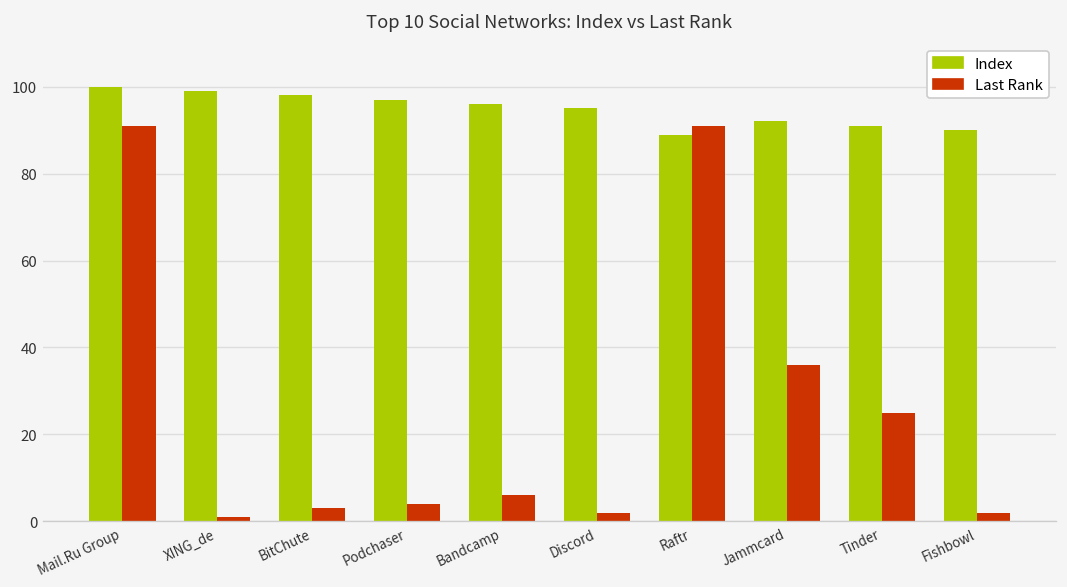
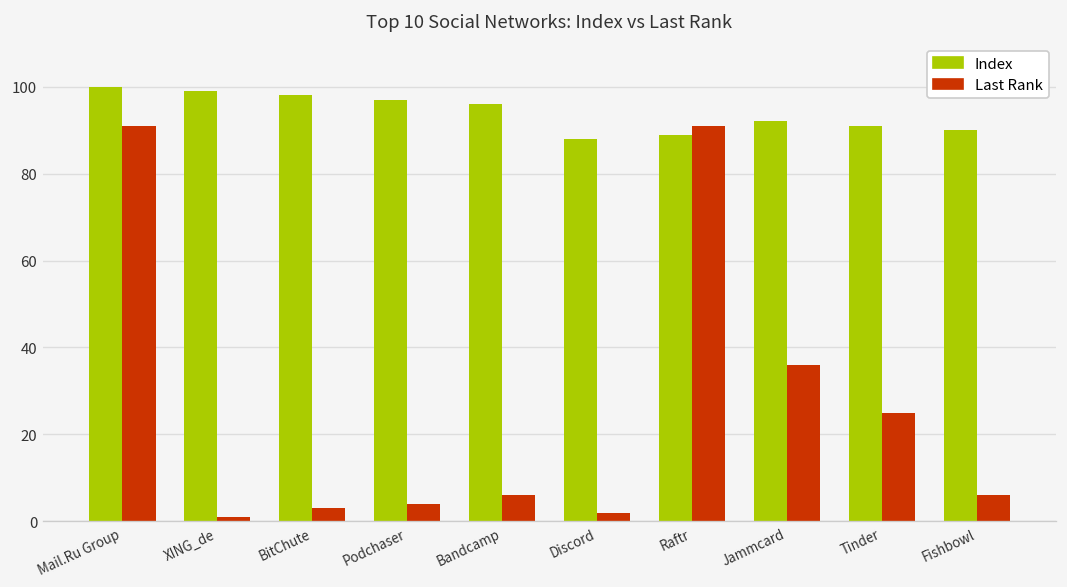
  {
    "Index": {
      "Mail.Ru Group": 100,
      "XING_de": 99,
      "BitChute": 98,
      "Podchaser": 97,
      "Bandcamp": 96,
-     "Discord": 95,
+     "Discord": 88,
      "Raftr": 89,
      "Jammcard": 92,
      "Tinder": 91,
      "Fishbowl": 90
    },
    "Last Rank": {
      "Mail.Ru Group": 91,
      "XING_de": 1,
      "BitChute": 3,
      "Podchaser": 4,
      "Bandcamp": 6,
      "Discord": 2,
      "Raftr": 91,
      "Jammcard": 36,
      "Tinder": 25,
-     "Fishbowl": 2
+     "Fishbowl": 6
    }
  }
